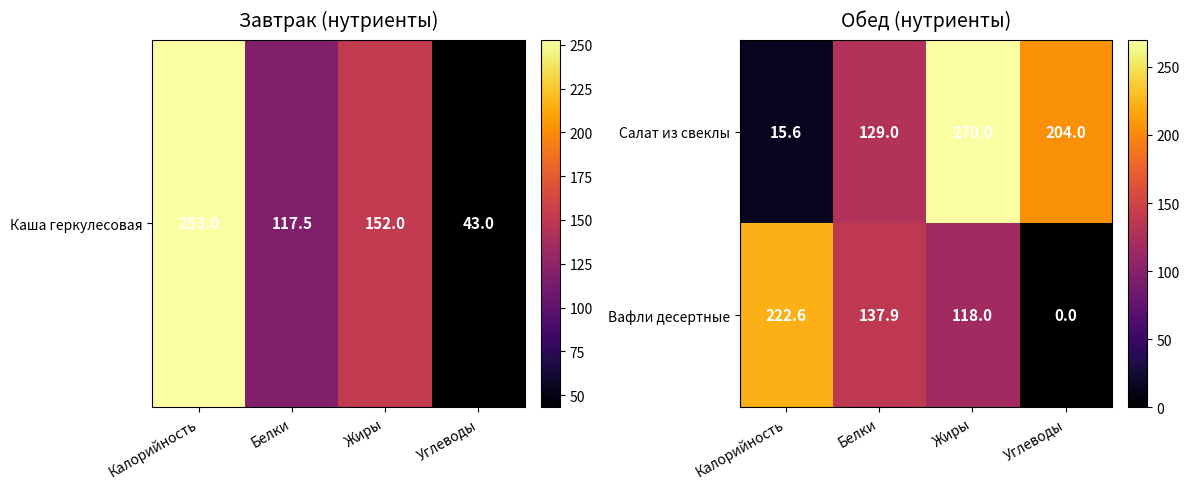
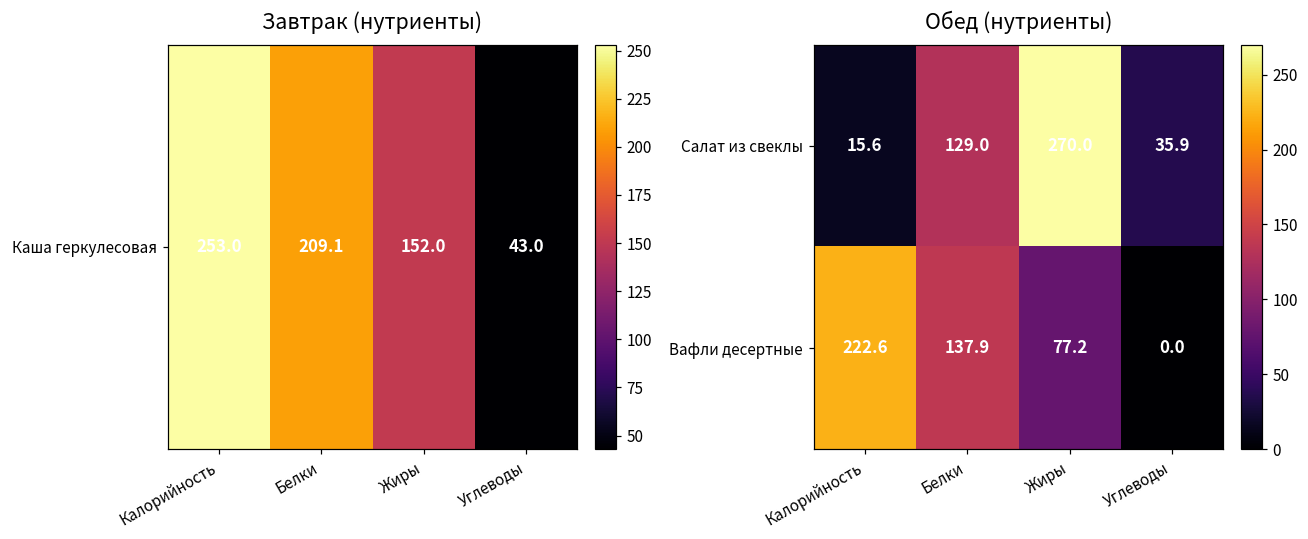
  {
    "Завтрак (нутриенты)": {
      "Каша геркулесовая": {
        "Калорийность": 253.0,
-       "Белки": 117.5,
+       "Белки": 209.1,
        "Жиры": 152.0,
        "Углеводы": 43.0
      }
    },
    "Обед (нутриенты)": {
      "Салат из свеклы": {
        "Калорийность": 15.6,
        "Белки": 129.0,
        "Жиры": 270.0,
-       "Углеводы": 204.0
+       "Углеводы": 35.9
      },
      "Вафли десертные": {
        "Калорийность": 222.6,
        "Белки": 137.9,
-       "Жиры": 118.0,
+       "Жиры": 77.2,
        "Углеводы": 0.0
      }
    }
  }
